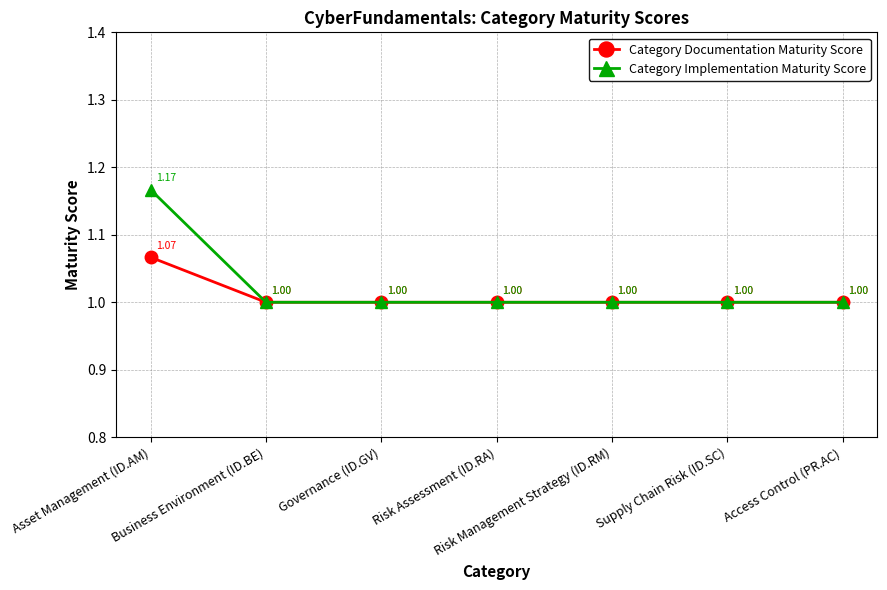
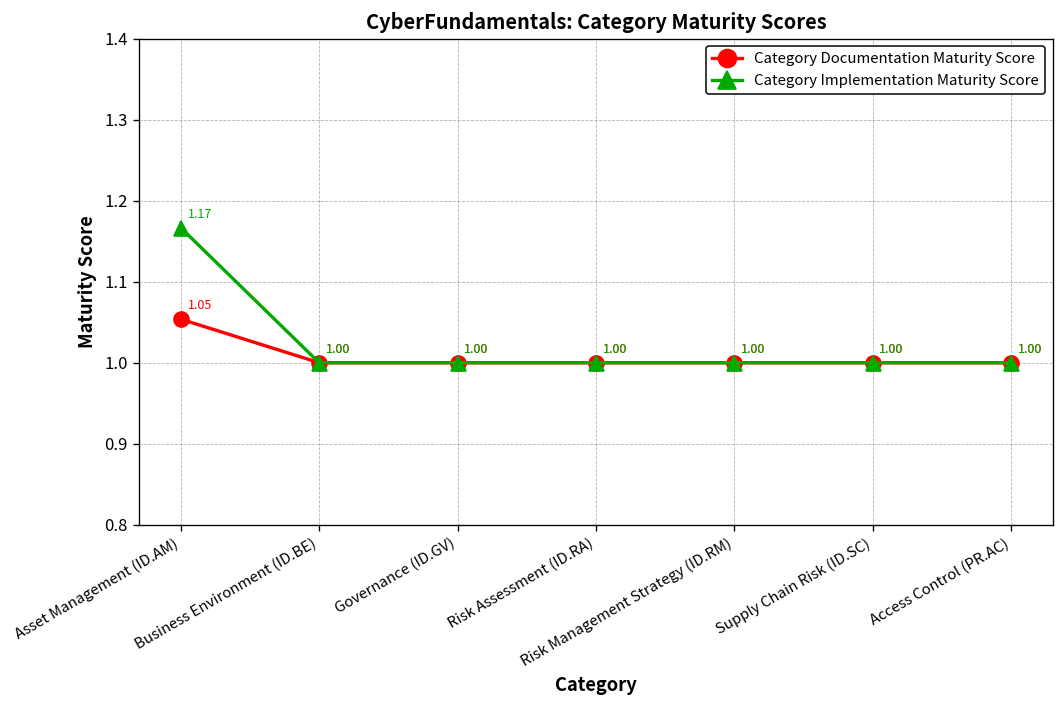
  {
    "Category Documentation Maturity Score": {
-     "Asset Management (ID.AM)": 1.07
+     "Asset Management (ID.AM)": 1.05
    },
    "Category Implementation Maturity Score": {
      "Asset Management (ID.AM)": 1.17
    }
  }
